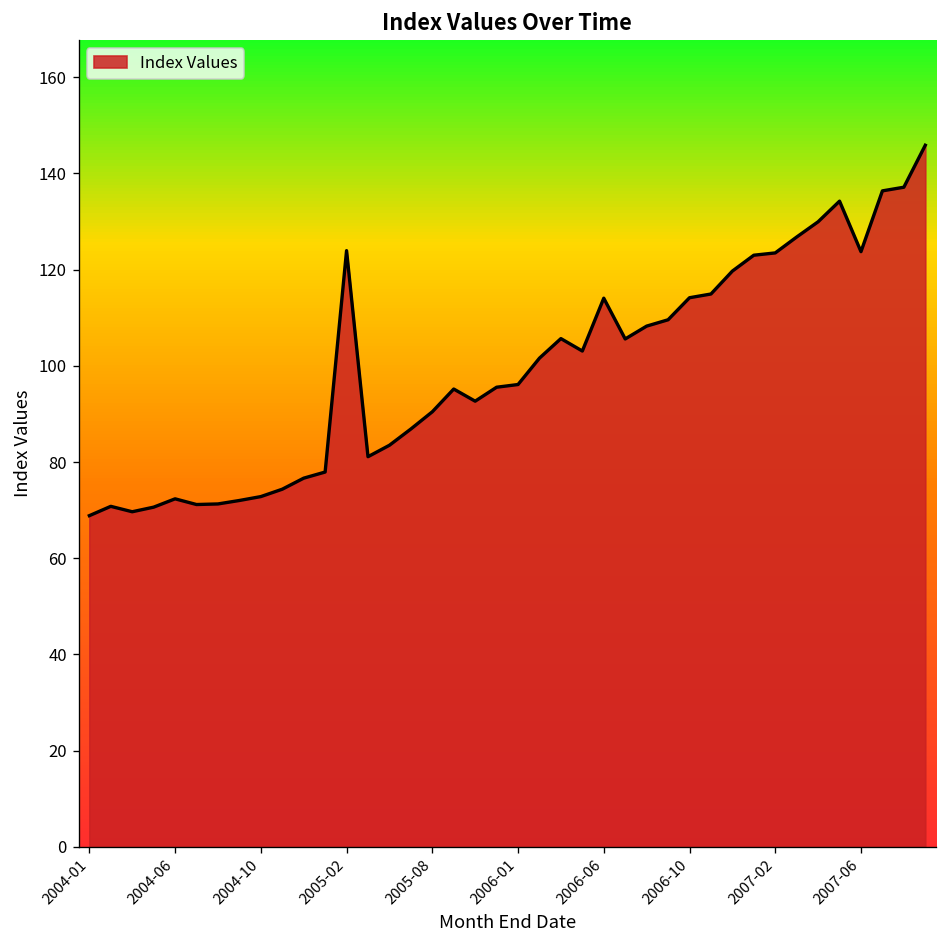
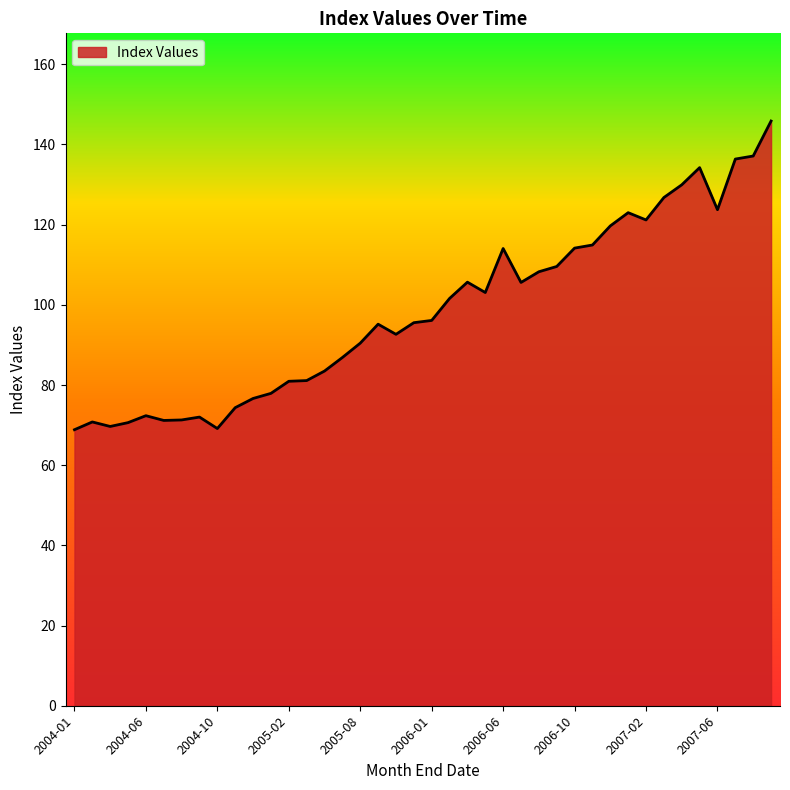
  {
    "2004-01": 69,
    "2004-06": 72,
-   "2004-10": 73,
-   "2005-02": 124,
+   "2004-10": 69,
+   "2005-02": 81,
    "2005-08": 90,
    "2006-01": 96,
    "2006-06": 114,
    "2006-10": 114,
-   "2007-02": 123,
+   "2007-02": 121,
    "2007-06": 124
  }
